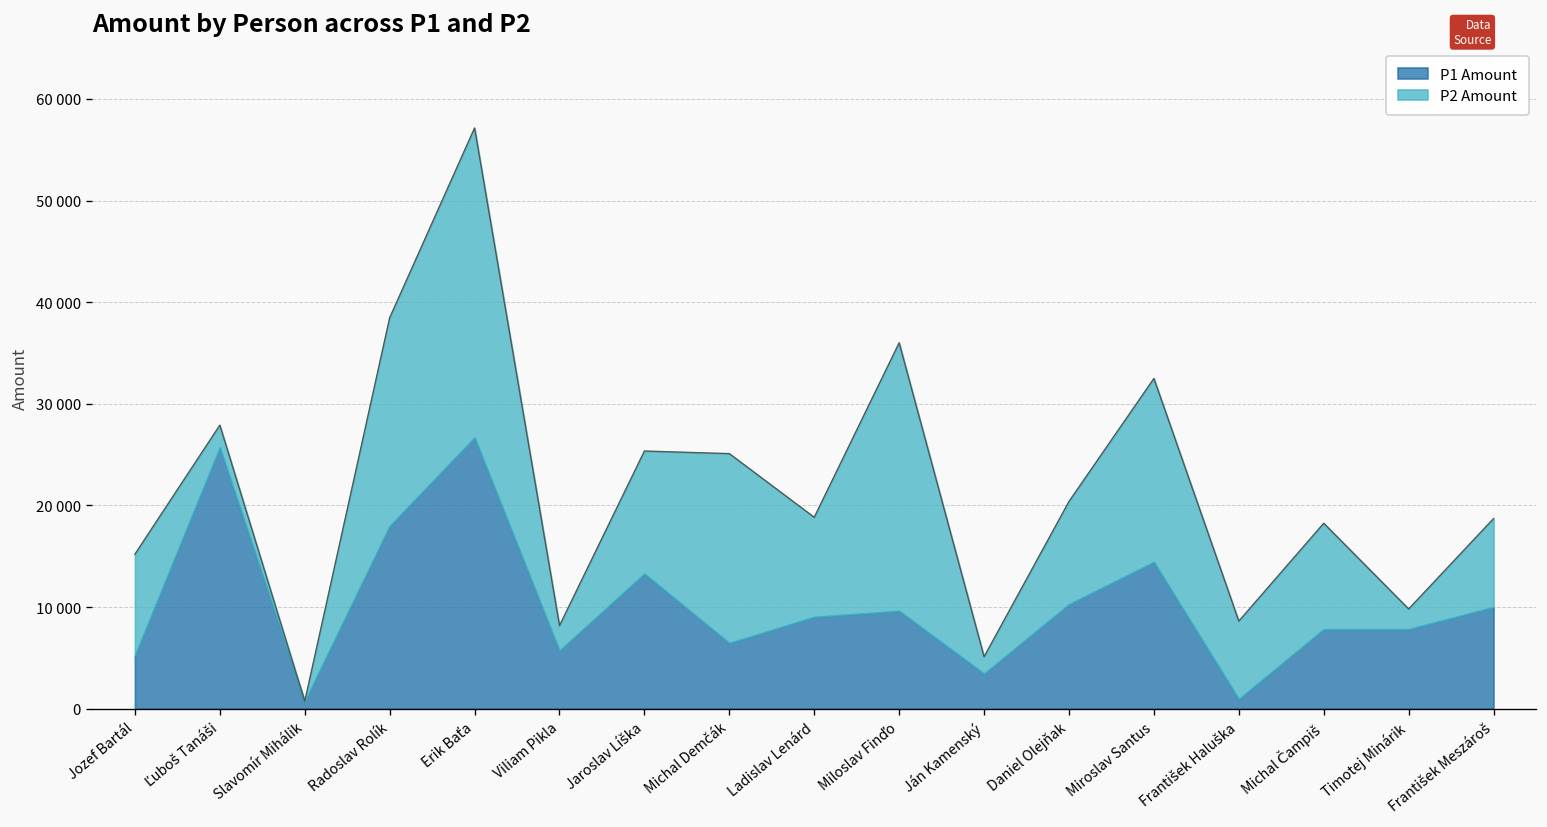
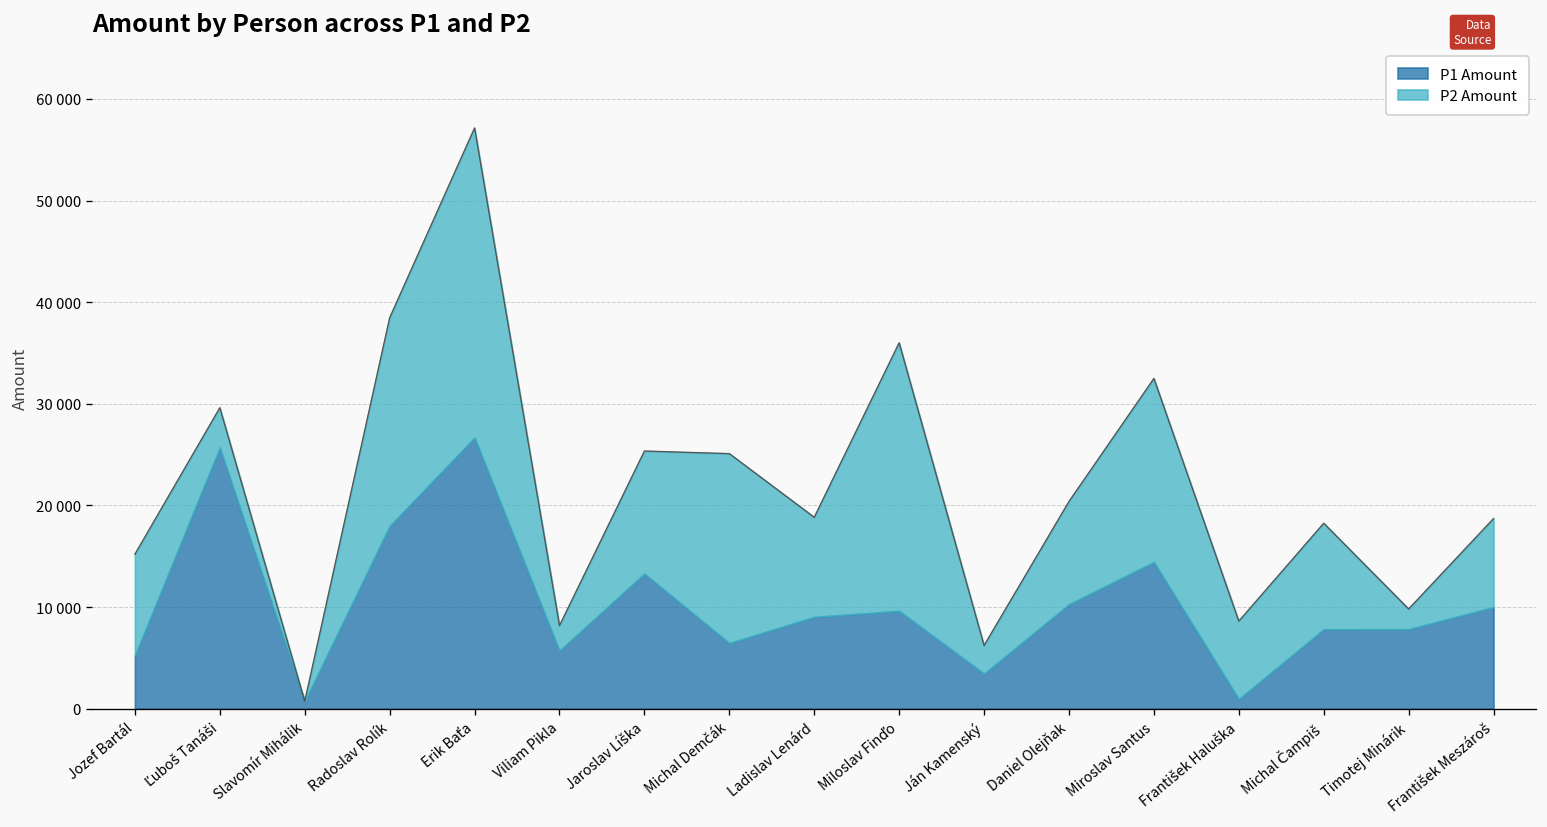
  {
    "P1 Amount": {
      "Jozef Bartál": 5000,
      "Ľuboš Tanáši": 26000,
      "Radoslav Rolík": 18000,
      "Erik Baťa": 27000,
      "Viliam Pikla": 6000,
      "Jaroslav Líška": 13000,
      "Michal Demčák": 6000,
      "Ladislav Lenárd": 9000,
      "Miloslav Finďo": 10000,
      "Ján Kamenský": 3000,
      "Daniel Olejňak": 10000,
      "Miroslav Santus": 14000,
      "František Haluška": 1000,
      "Michal Čampiš": 8000,
      "Timotej Minárik": 8000,
      "František Meszároš": 10000
    },
    "P2 Amount": {
      "Jozef Bartál": 10000,
-     "Ľuboš Tanáši": 2000,
+     "Ľuboš Tanáši": 4000,
      "Radoslav Rolík": 20000,
      "Erik Baťa": 30000,
      "Viliam Pikla": 2000,
      "Jaroslav Líška": 12000,
      "Michal Demčák": 19000,
      "Ladislav Lenárd": 10000,
      "Miloslav Finďo": 26000,
-     "Ján Kamenský": 2000,
+     "Ján Kamenský": 3000,
      "Daniel Olejňak": 10000,
      "Miroslav Santus": 18000,
      "František Haluška": 8000,
      "Michal Čampiš": 10000,
      "Timotej Minárik": 2000,
      "František Meszároš": 9000
    }
  }
